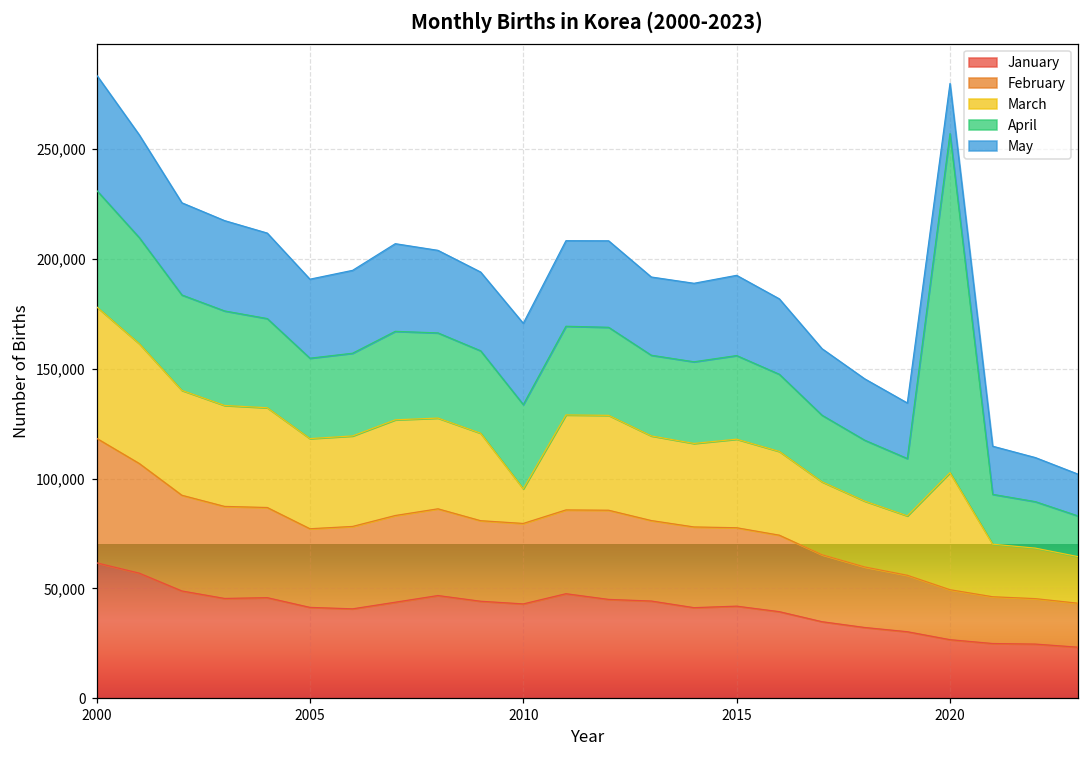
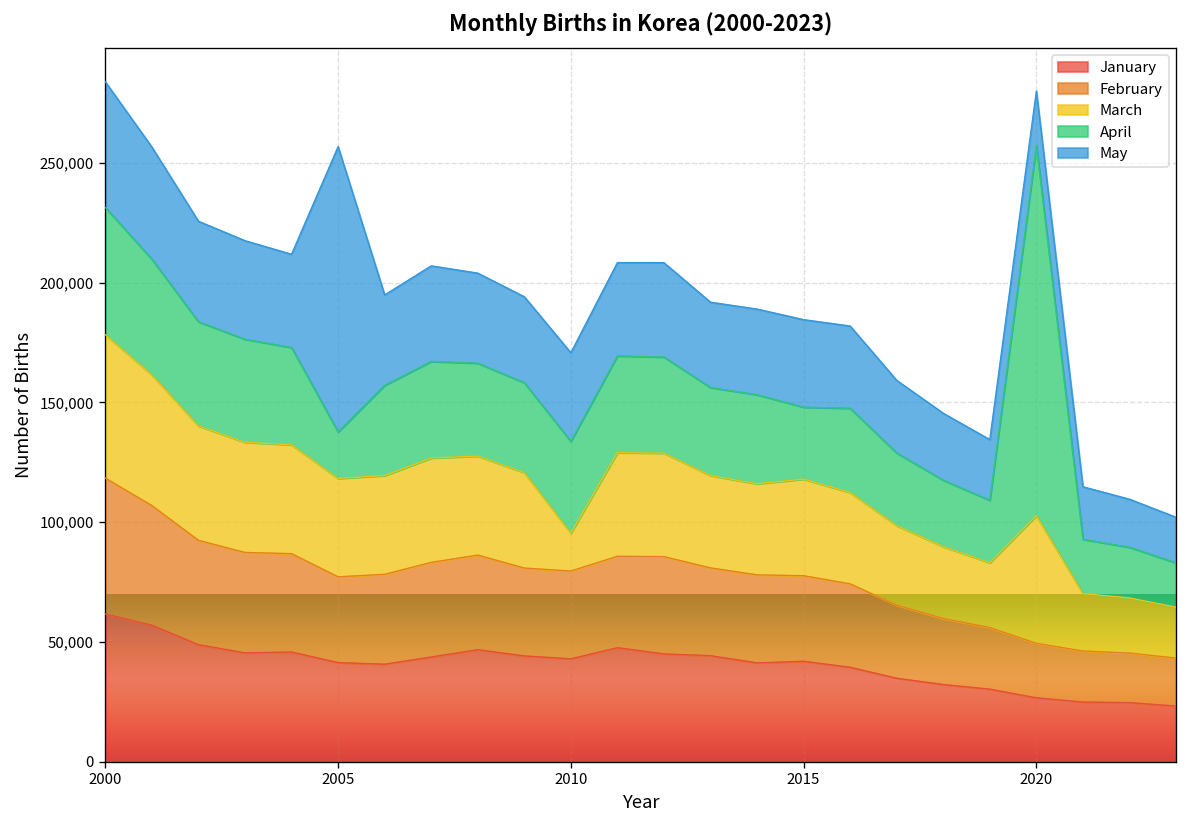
  {
    "March": {
      "2000": "60,000",
      "2005": "41,000",
      "2010": "16,000",
      "2015": "40,000",
      "2020": "53,000"
    },
    "April": {
      "2000": "53,000",
-     "2005": "37,000",
+     "2005": "19,000",
      "2010": "38,000",
-     "2015": "38,000",
+     "2015": "30,000",
      "2020": "154,000"
    },
    "May": {
      "2000": "52,000",
-     "2005": "36,000",
+     "2005": "119,000",
      "2010": "37,000",
      "2015": "37,000",
      "2020": "23,000"
    }
  }
